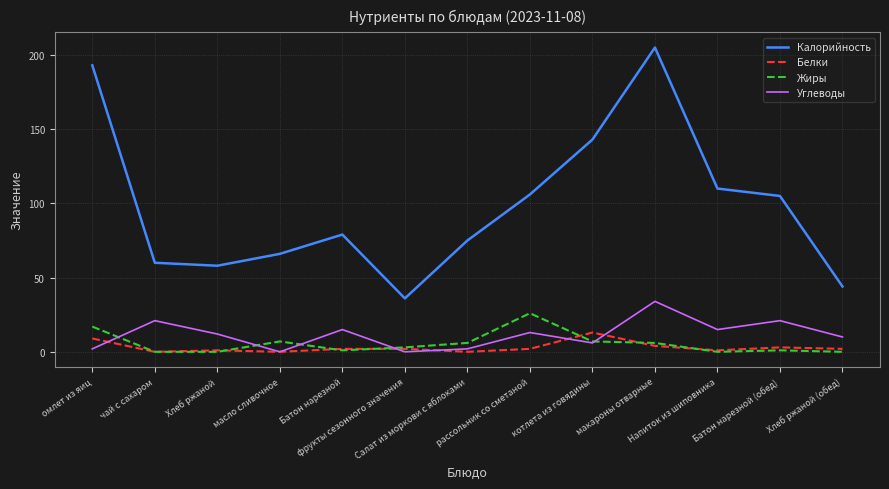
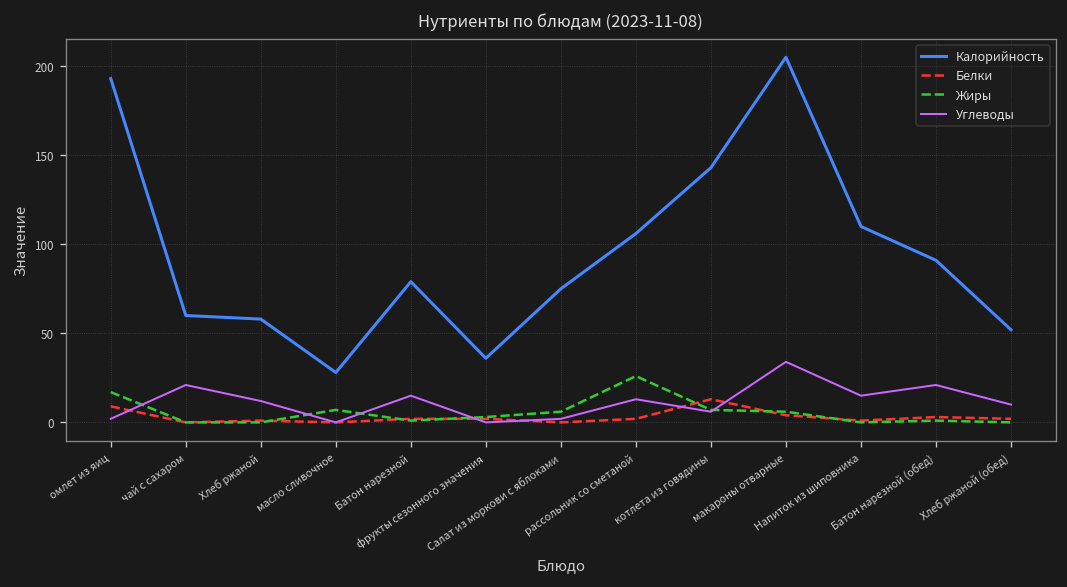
  {
    "Калорийность": {
      "омлет из яиц": 193,
      "чай с сахаром": 60,
      "Хлеб ржаной": 58,
-     "масло сливочное": 66,
+     "масло сливочное": 28,
      "Батон нарезной": 79,
      "фрукты сезонного значения": 36,
      "Салат из моркови с яблоками": 75,
      "рассольник со сметаной": 106,
      "котлета из говядины": 143,
      "макароны отварные": 205,
      "Напиток из шиповника": 110,
-     "Батон нарезной (обед)": 105,
-     "Хлеб ржаной (обед)": 44
+     "Батон нарезной (обед)": 91,
+     "Хлеб ржаной (обед)": 52
    },
    "Белки": {
      "омлет из яиц": 9,
      "Салат из моркови с яблоками": 0,
      "рассольник со сметаной": 2,
      "котлета из говядины": 13,
      "макароны отварные": 4,
      "Батон нарезной (обед)": 3,
      "Хлеб ржаной (обед)": 2
    },
    "Жиры": {
      "омлет из яиц": 17,
      "масло сливочное": 7,
      "Салат из моркови с яблоками": 6,
      "рассольник со сметаной": 26,
      "макароны отварные": 6,
      "Батон нарезной (обед)": 1,
      "Хлеб ржаной (обед)": 0
    },
    "Углеводы": {
      "омлет из яиц": 2,
      "чай с сахаром": 21,
      "Хлеб ржаной": 12,
      "Батон нарезной": 15,
      "фрукты сезонного значения": 0,
      "Салат из моркови с яблоками": 2,
      "рассольник со сметаной": 13,
      "макароны отварные": 34,
      "Напиток из шиповника": 15,
      "Батон нарезной (обед)": 21,
      "Хлеб ржаной (обед)": 10
    }
  }
